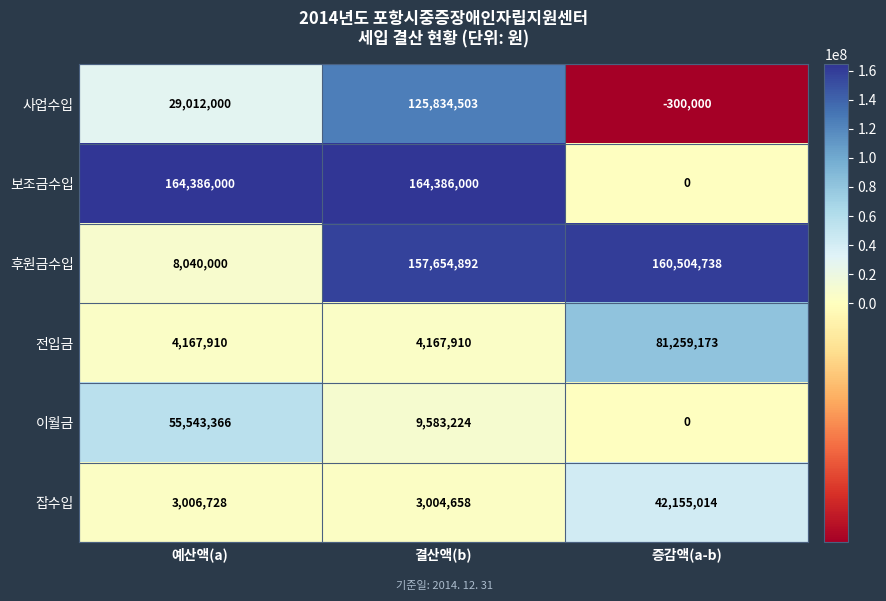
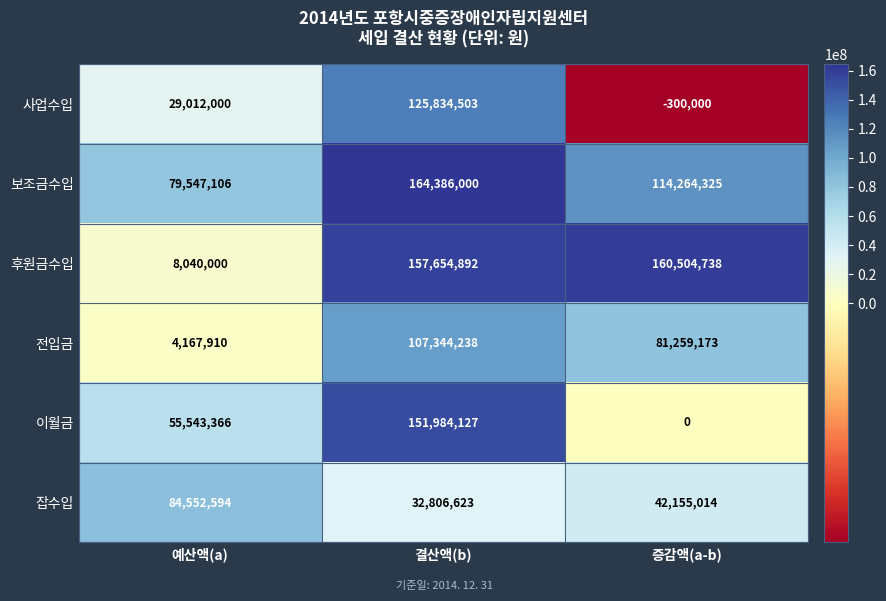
  {
    "사업수입": {
      "예산액(a)": "29,012,000",
      "결산액(b)": "125,834,503",
      "증감액(a-b)": "-300,000"
    },
    "보조금수입": {
-     "예산액(a)": "164,386,000",
+     "예산액(a)": "79,547,106",
      "결산액(b)": "164,386,000",
-     "증감액(a-b)": "0"
+     "증감액(a-b)": "114,264,325"
    },
    "후원금수입": {
      "예산액(a)": "8,040,000",
      "결산액(b)": "157,654,892",
      "증감액(a-b)": "160,504,738"
    },
    "전입금": {
      "예산액(a)": "4,167,910",
-     "결산액(b)": "4,167,910",
+     "결산액(b)": "107,344,238",
      "증감액(a-b)": "81,259,173"
    },
    "이월금": {
      "예산액(a)": "55,543,366",
-     "결산액(b)": "9,583,224",
+     "결산액(b)": "151,984,127",
      "증감액(a-b)": "0"
    },
    "잡수입": {
-     "예산액(a)": "3,006,728",
-     "결산액(b)": "3,004,658",
+     "예산액(a)": "84,552,594",
+     "결산액(b)": "32,806,623",
      "증감액(a-b)": "42,155,014"
    }
  }
